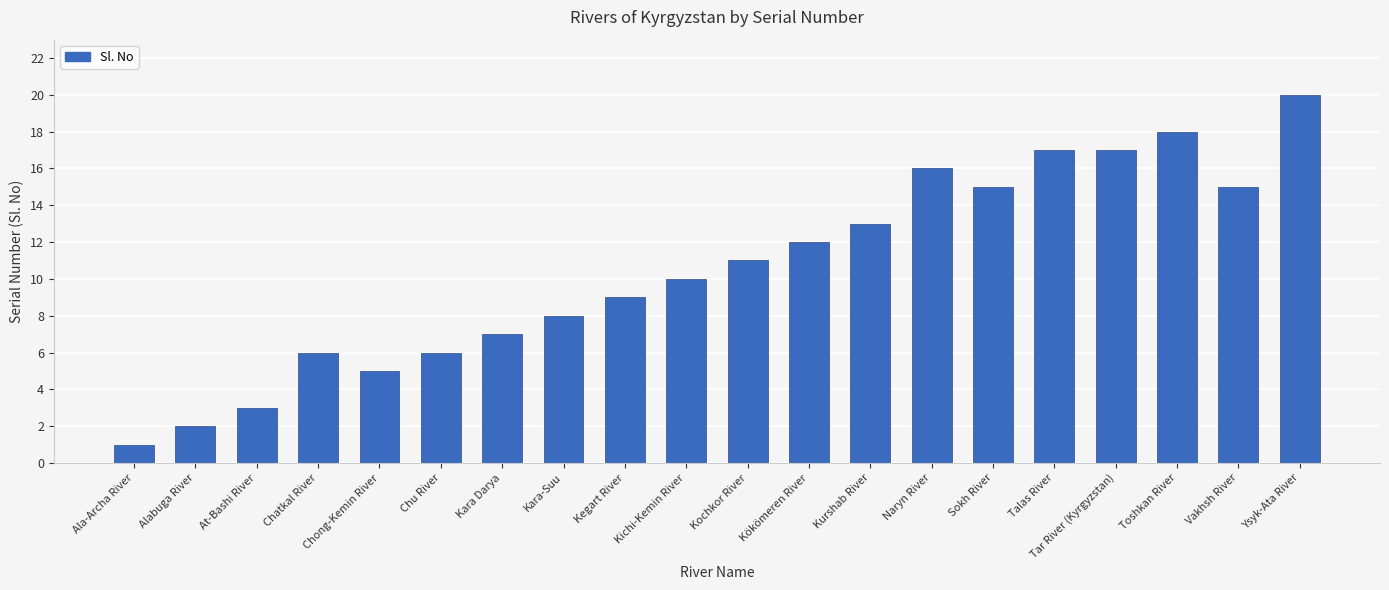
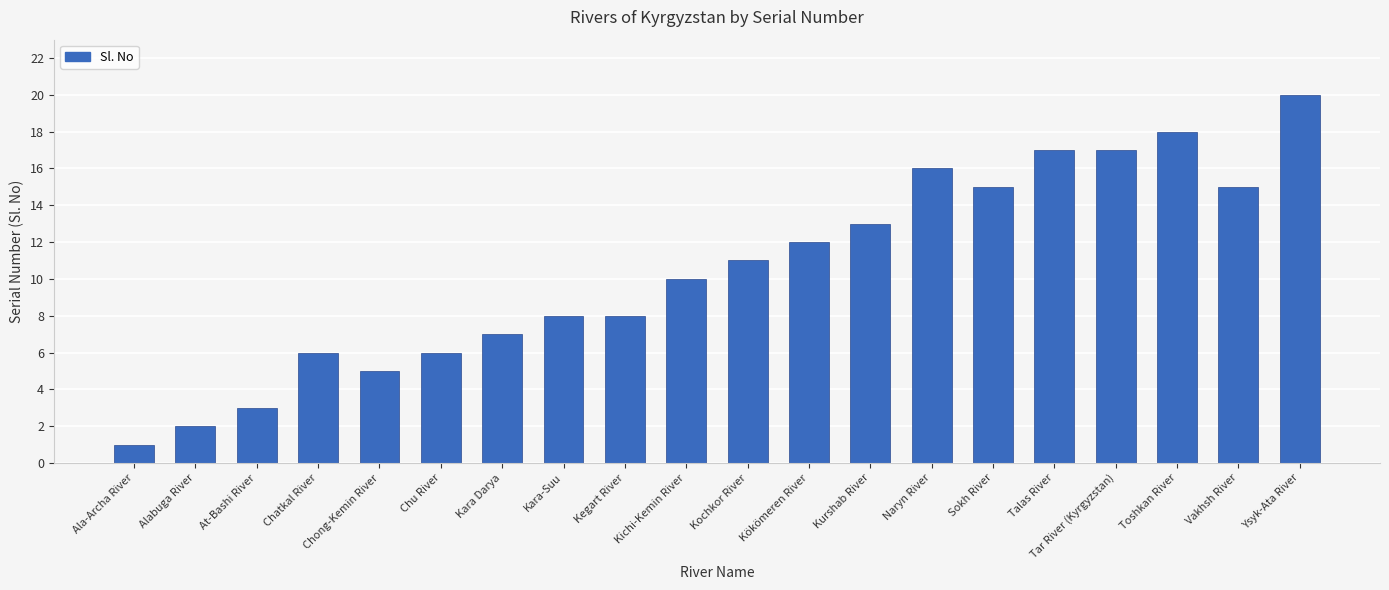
  {
    "Ala-Archa River": 1,
    "Alabuga River": 2,
    "At-Bashi River": 3,
    "Chatkal River": 6,
    "Chong-Kemin River": 5,
    "Chu River": 6,
    "Kara Darya": 7,
    "Kara-Suu": 8,
-   "Kegart River": 9,
+   "Kegart River": 8,
    "Kichi-Kemin River": 10,
    "Kochkor River": 11,
    "Kökömeren River": 12,
    "Kurshab River": 13,
    "Naryn River": 16,
    "Sokh River": 15,
    "Talas River": 17,
    "Tar River (Kyrgyzstan)": 17,
    "Toshkan River": 18,
    "Vakhsh River": 15,
    "Ysyk-Ata River": 20
  }
